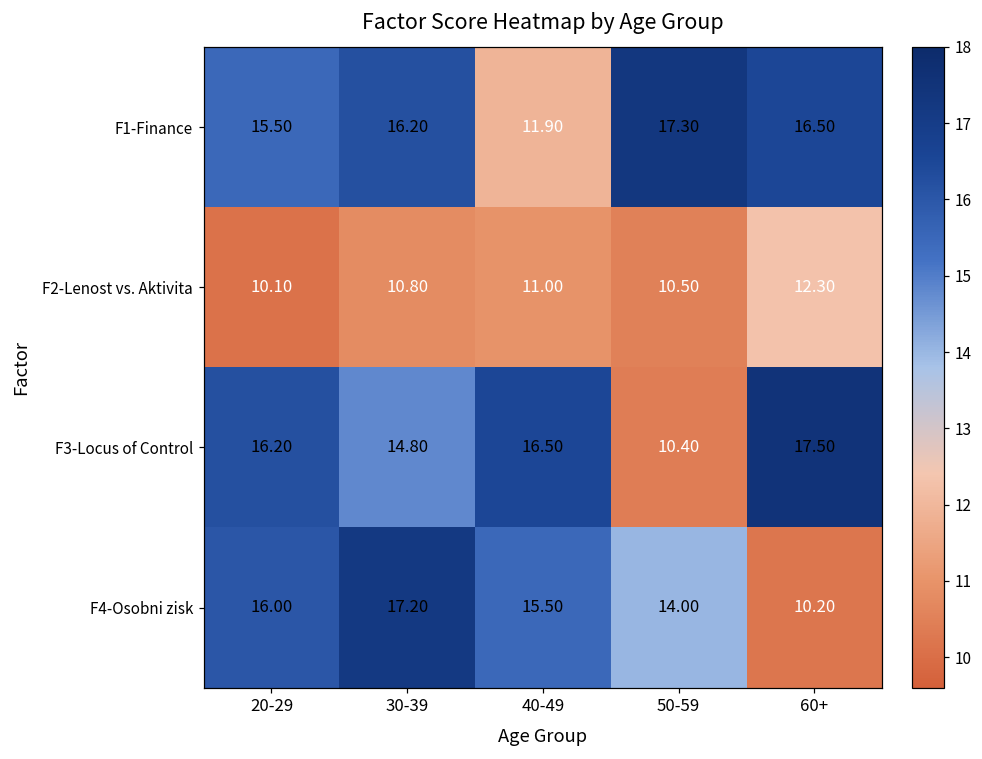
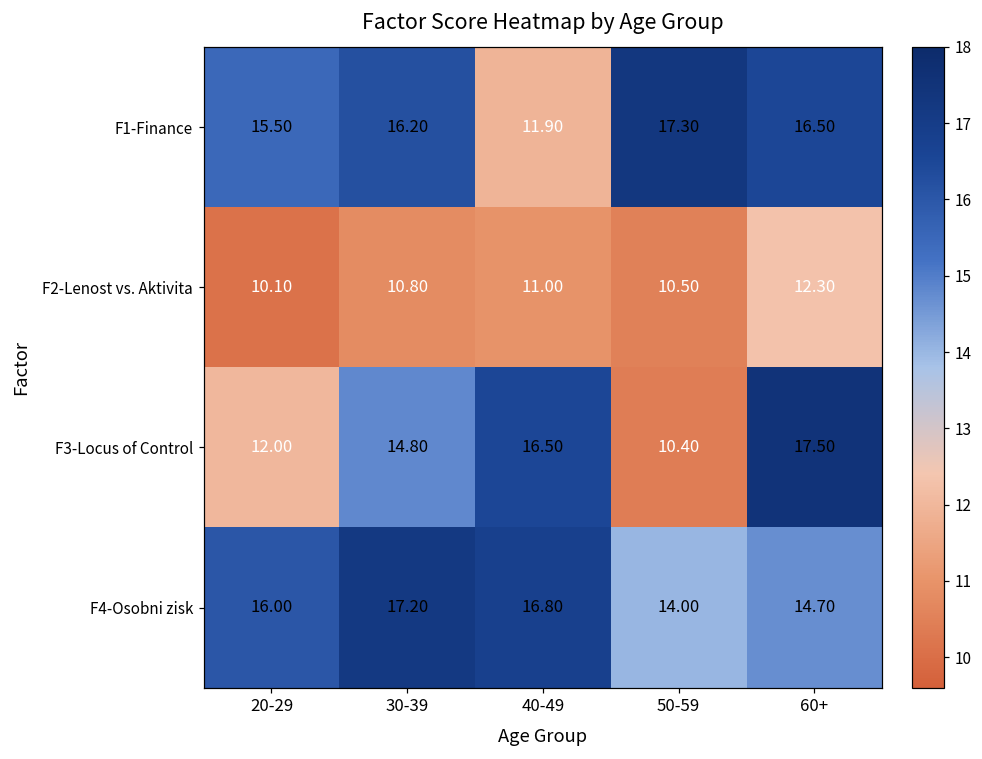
  {
    "F1-Finance": {
      "20-29": 15.50,
      "30-39": 16.20,
      "40-49": 11.90,
      "50-59": 17.30,
      "60+": 16.50
    },
    "F2-Lenost vs. Aktivita": {
      "20-29": 10.10,
      "30-39": 10.80,
      "40-49": 11.00,
      "50-59": 10.50,
      "60+": 12.30
    },
    "F3-Locus of Control": {
-     "20-29": 16.20,
+     "20-29": 12.00,
      "30-39": 14.80,
      "40-49": 16.50,
      "50-59": 10.40,
      "60+": 17.50
    },
    "F4-Osobni zisk": {
      "20-29": 16.00,
      "30-39": 17.20,
-     "40-49": 15.50,
+     "40-49": 16.80,
      "50-59": 14.00,
-     "60+": 10.20
+     "60+": 14.70
    }
  }
